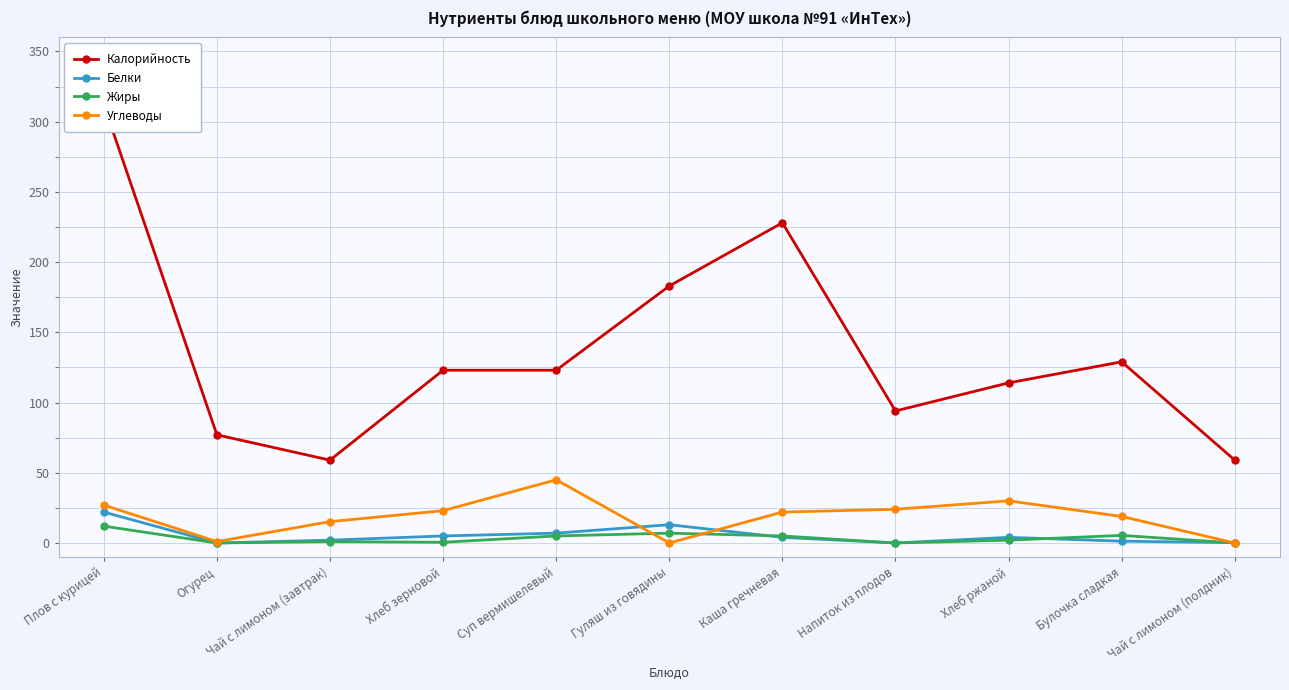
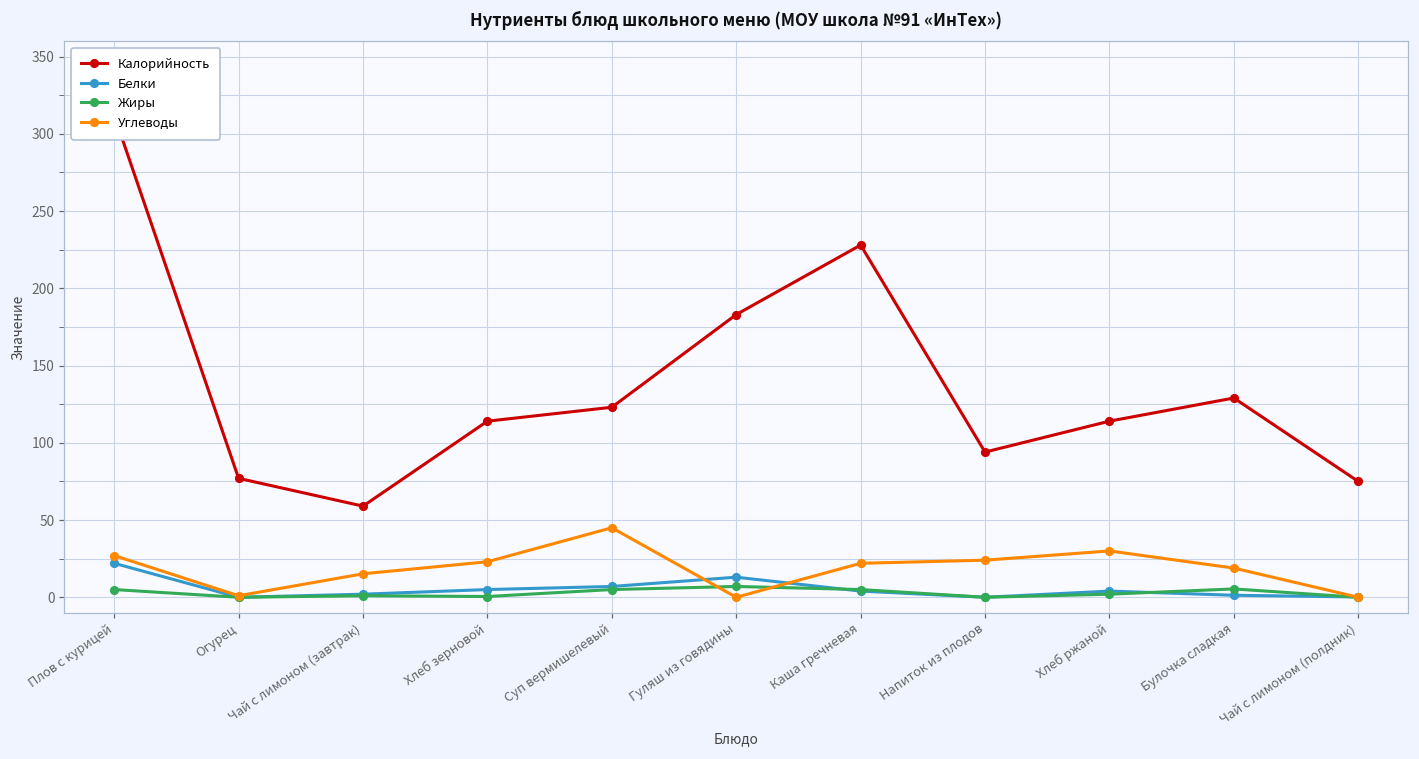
  {
    "Калорийность": {
      "Огурец": 77,
      "Чай с лимоном (завтрак)": 59,
-     "Хлеб зерновой": 123,
+     "Хлеб зерновой": 114,
      "Суп вермишелевый": 123,
      "Гуляш из говядины": 183,
      "Каша гречневая": 228,
      "Напиток из плодов": 94,
      "Хлеб ржаной": 114,
      "Булочка сладкая": 129,
-     "Чай с лимоном (полдник)": 59
+     "Чай с лимоном (полдник)": 75
    },
    "Белки": {
      "Плов с курицей": 22,
      "Хлеб зерновой": 5,
      "Суп вермишелевый": 7,
      "Гуляш из говядины": 13,
      "Хлеб ржаной": 4,
      "Булочка сладкая": 1
    },
    "Жиры": {
-     "Плов с курицей": 12,
+     "Плов с курицей": 5,
      "Хлеб зерновой": 1,
      "Суп вермишелевый": 5,
      "Гуляш из говядины": 7,
      "Хлеб ржаной": 2,
      "Булочка сладкая": 5
    },
    "Углеводы": {
      "Плов с курицей": 27,
      "Чай с лимоном (завтрак)": 15,
      "Хлеб зерновой": 23,
      "Суп вермишелевый": 45,
      "Гуляш из говядины": 0,
      "Каша гречневая": 22,
      "Напиток из плодов": 24,
      "Хлеб ржаной": 30,
      "Булочка сладкая": 19
    }
  }
